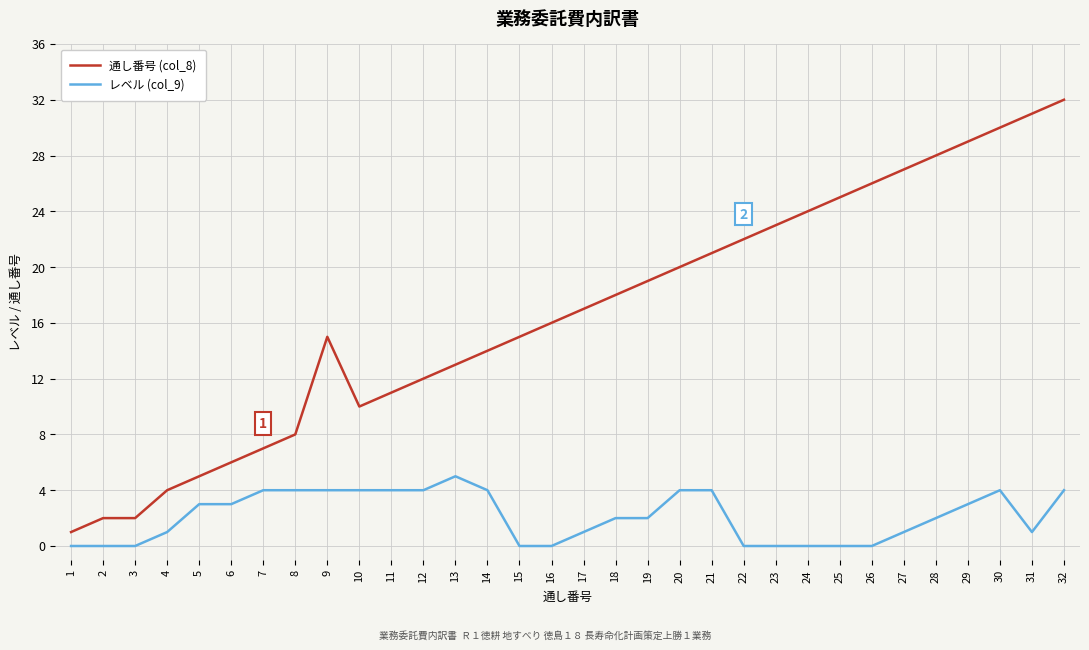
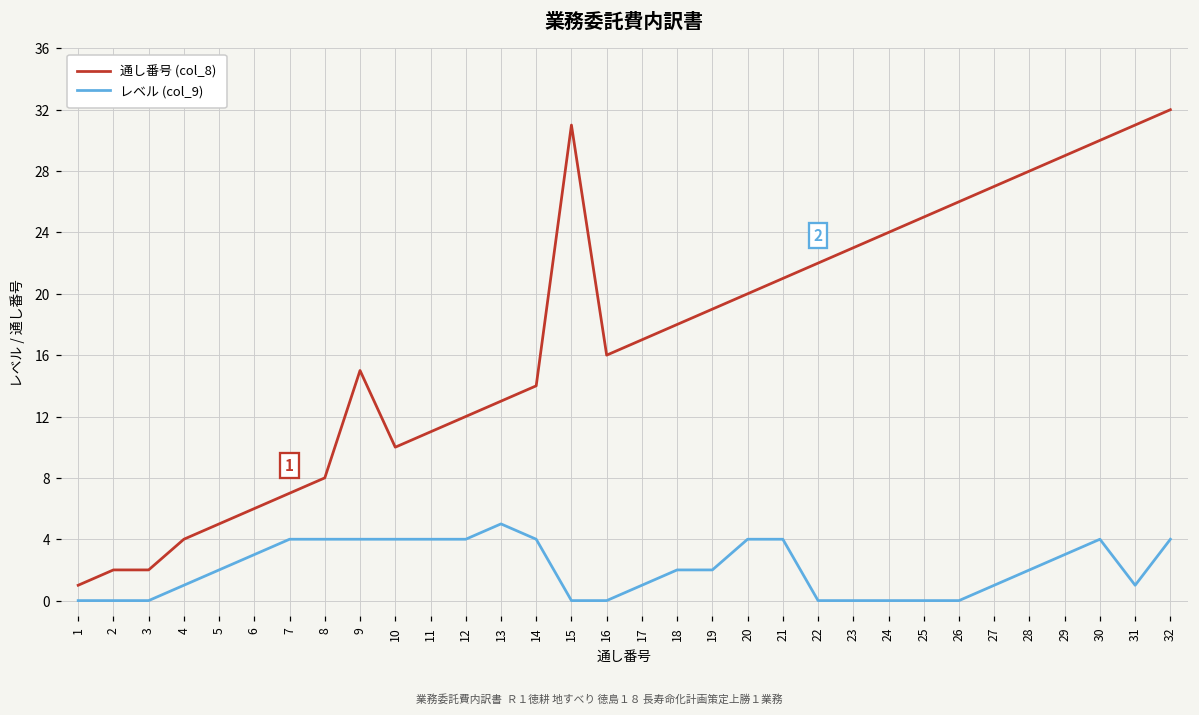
  {
    "通し番号 (col_8)": {
      "1": 1,
      "2": 2,
      "3": 2,
      "4": 4,
      "5": 5,
      "6": 6,
      "8": 8,
      "9": 15,
      "10": 10,
      "11": 11,
      "12": 12,
      "13": 13,
      "14": 14,
-     "15": 15,
+     "15": 31,
      "16": 16,
      "17": 17,
      "18": 18,
      "19": 19,
      "20": 20,
      "21": 21,
      "23": 23,
      "24": 24,
      "25": 25,
      "26": 26,
      "27": 27,
      "28": 28,
      "29": 29,
      "30": 30,
      "31": 31,
      "32": 32
    },
    "レベル (col_9)": {
      "1": 0,
      "2": 0,
      "3": 0,
      "4": 1,
-     "5": 3,
+     "5": 2,
      "6": 3,
      "7": 4,
      "8": 4,
      "9": 4,
      "10": 4,
      "11": 4,
      "12": 4,
      "13": 5,
      "14": 4,
      "15": 0,
      "16": 0,
      "17": 1,
      "18": 2,
      "19": 2,
      "20": 4,
      "21": 4,
      "22": 0,
      "23": 0,
      "24": 0,
      "25": 0,
      "26": 0,
      "27": 1,
      "28": 2,
      "29": 3,
      "30": 4,
      "31": 1,
      "32": 4
    }
  }
